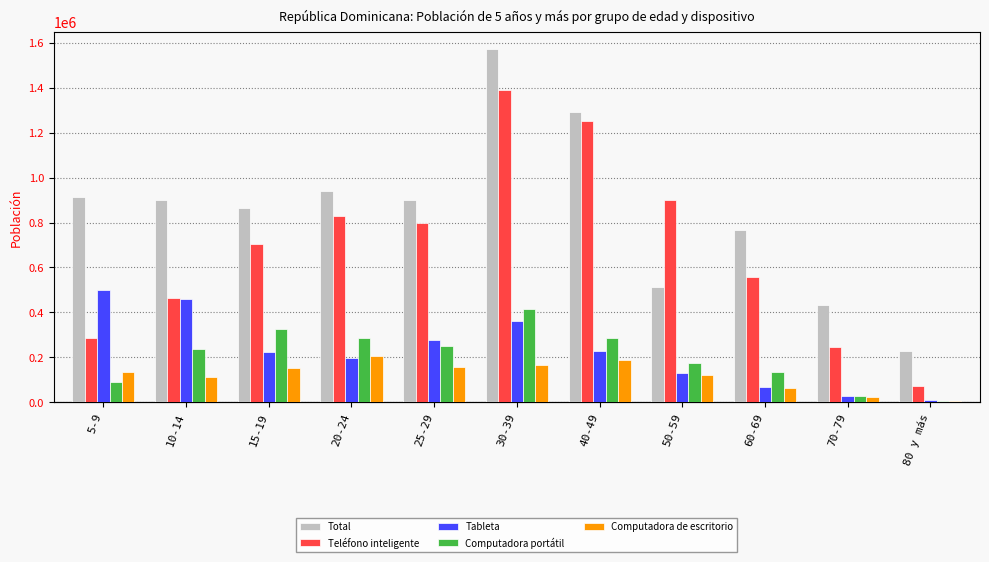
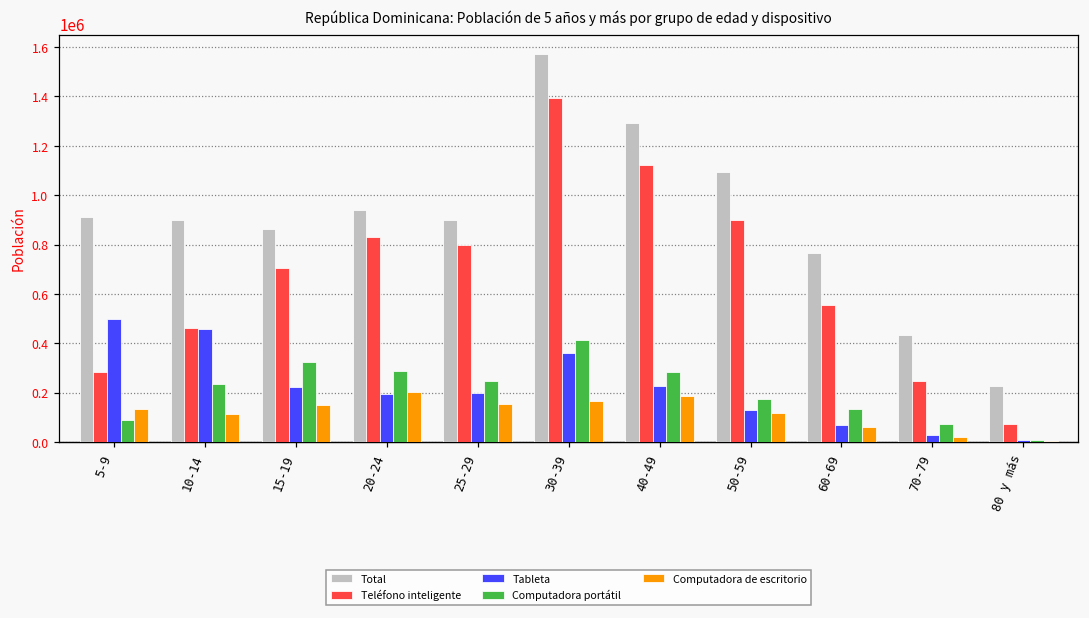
  {
    "Total": {
      "5-9": 910000,
      "10-14": 900000,
      "15-19": 860000,
      "20-24": 940000,
      "25-29": 900000,
      "30-39": 1570000,
      "40-49": 1290000,
-     "50-59": 510000,
+     "50-59": 1090000,
      "60-69": 770000,
      "70-79": 430000,
      "80 y más": 230000
    },
    "Teléfono inteligente": {
      "5-9": 290000,
      "10-14": 460000,
      "15-19": 710000,
      "20-24": 830000,
      "25-29": 800000,
      "30-39": 1390000,
-     "40-49": 1250000,
+     "40-49": 1120000,
      "50-59": 900000,
      "60-69": 560000,
      "70-79": 250000,
      "80 y más": 70000
    },
    "Tableta": {
      "5-9": 500000,
      "10-14": 460000,
      "15-19": 220000,
      "20-24": 190000,
-     "25-29": 280000,
+     "25-29": 200000,
      "30-39": 360000,
      "40-49": 230000,
      "50-59": 130000,
      "60-69": 70000,
      "70-79": 30000
    },
    "Computadora portátil": {
      "5-9": 90000,
      "10-14": 240000,
      "15-19": 320000,
      "20-24": 290000,
      "25-29": 250000,
      "30-39": 410000,
      "40-49": 290000,
      "50-59": 170000,
      "60-69": 140000,
-     "70-79": 30000
+     "70-79": 70000
    },
    "Computadora de escritorio": {
      "5-9": 130000,
      "10-14": 110000,
      "15-19": 150000,
      "20-24": 200000,
      "25-29": 150000,
      "30-39": 170000,
      "40-49": 190000,
      "50-59": 120000,
      "60-69": 60000,
      "70-79": 20000
    }
  }
